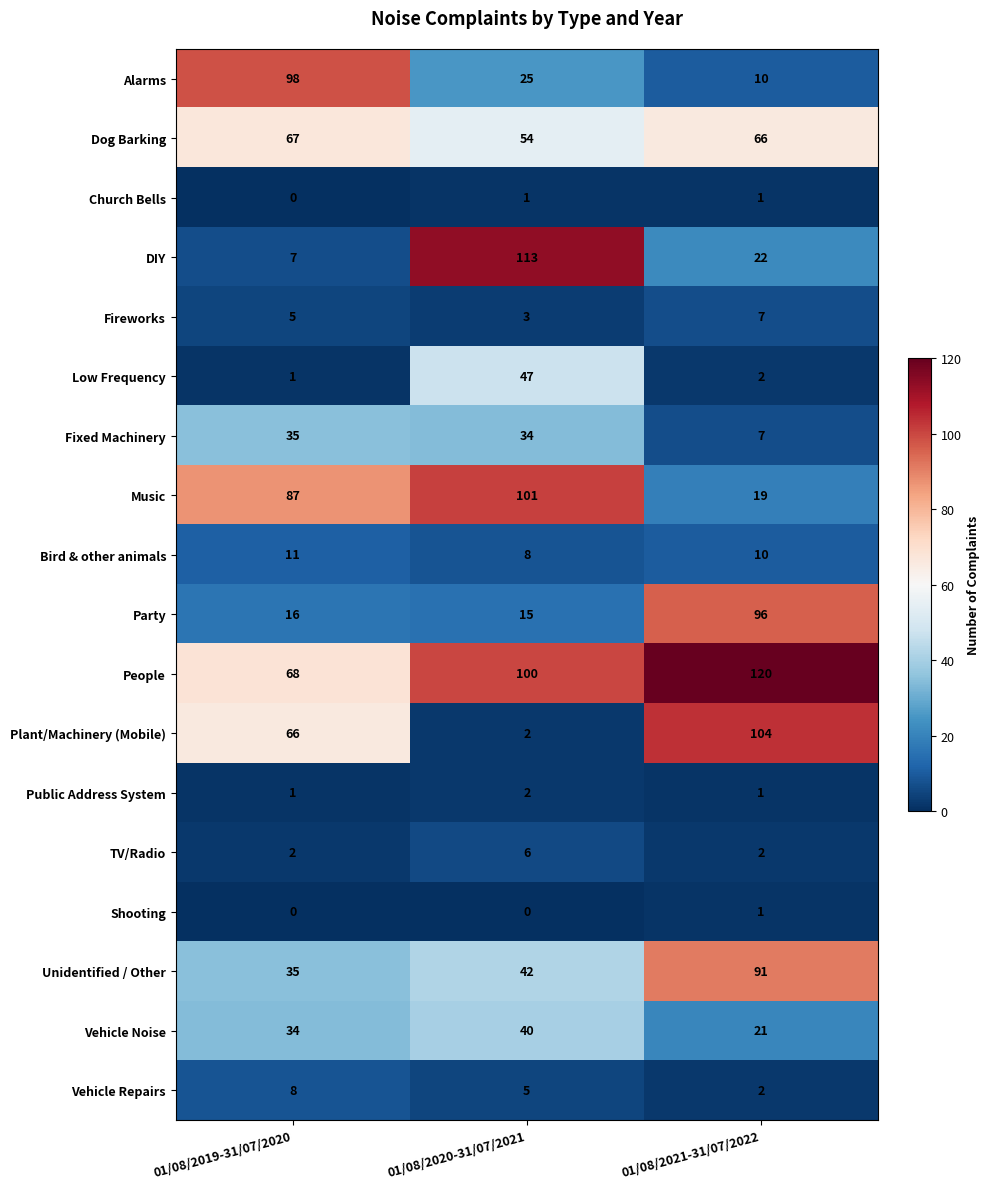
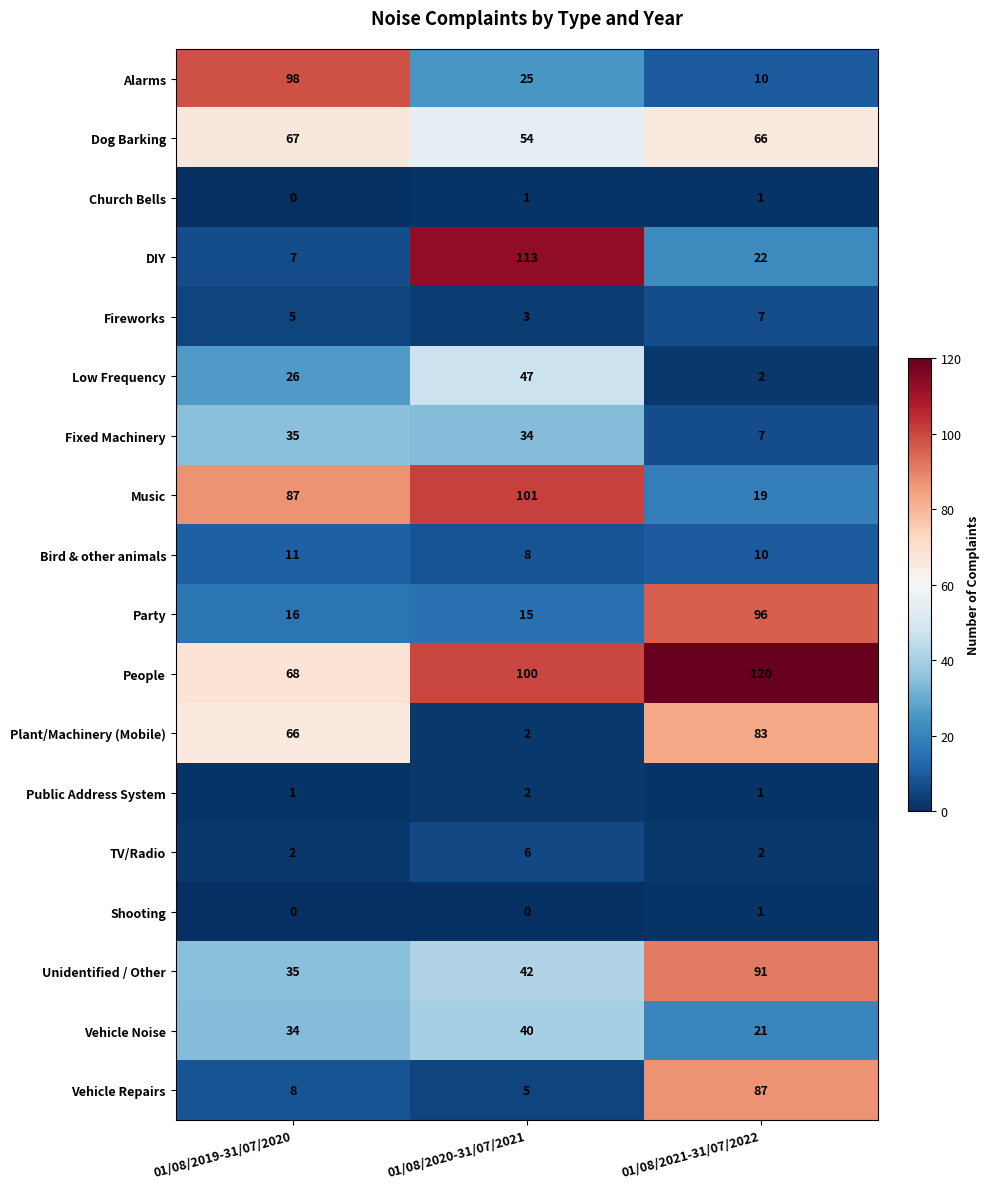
  {
    "Alarms": {
      "01/08/2019-31/07/2020": 98,
      "01/08/2020-31/07/2021": 25,
      "01/08/2021-31/07/2022": 10
    },
    "Dog Barking": {
      "01/08/2019-31/07/2020": 67,
      "01/08/2020-31/07/2021": 54,
      "01/08/2021-31/07/2022": 66
    },
    "Church Bells": {
      "01/08/2019-31/07/2020": 0,
      "01/08/2020-31/07/2021": 1,
      "01/08/2021-31/07/2022": 1
    },
    "DIY": {
      "01/08/2019-31/07/2020": 7,
      "01/08/2020-31/07/2021": 113,
      "01/08/2021-31/07/2022": 22
    },
    "Fireworks": {
      "01/08/2019-31/07/2020": 5,
      "01/08/2020-31/07/2021": 3,
      "01/08/2021-31/07/2022": 7
    },
    "Low Frequency": {
-     "01/08/2019-31/07/2020": 1,
+     "01/08/2019-31/07/2020": 26,
      "01/08/2020-31/07/2021": 47,
      "01/08/2021-31/07/2022": 2
    },
    "Fixed Machinery": {
      "01/08/2019-31/07/2020": 35,
      "01/08/2020-31/07/2021": 34,
      "01/08/2021-31/07/2022": 7
    },
    "Music": {
      "01/08/2019-31/07/2020": 87,
      "01/08/2020-31/07/2021": 101,
      "01/08/2021-31/07/2022": 19
    },
    "Bird & other animals": {
      "01/08/2019-31/07/2020": 11,
      "01/08/2020-31/07/2021": 8,
      "01/08/2021-31/07/2022": 10
    },
    "Party": {
      "01/08/2019-31/07/2020": 16,
      "01/08/2020-31/07/2021": 15,
      "01/08/2021-31/07/2022": 96
    },
    "People": {
      "01/08/2019-31/07/2020": 68,
      "01/08/2020-31/07/2021": 100,
      "01/08/2021-31/07/2022": 120
    },
    "Plant/Machinery (Mobile)": {
      "01/08/2019-31/07/2020": 66,
      "01/08/2020-31/07/2021": 2,
-     "01/08/2021-31/07/2022": 104
+     "01/08/2021-31/07/2022": 83
    },
    "Public Address System": {
      "01/08/2019-31/07/2020": 1,
      "01/08/2020-31/07/2021": 2,
      "01/08/2021-31/07/2022": 1
    },
    "TV/Radio": {
      "01/08/2019-31/07/2020": 2,
      "01/08/2020-31/07/2021": 6,
      "01/08/2021-31/07/2022": 2
    },
    "Shooting": {
      "01/08/2019-31/07/2020": 0,
      "01/08/2020-31/07/2021": 0,
      "01/08/2021-31/07/2022": 1
    },
    "Unidentified / Other": {
      "01/08/2019-31/07/2020": 35,
      "01/08/2020-31/07/2021": 42,
      "01/08/2021-31/07/2022": 91
    },
    "Vehicle Noise": {
      "01/08/2019-31/07/2020": 34,
      "01/08/2020-31/07/2021": 40,
      "01/08/2021-31/07/2022": 21
    },
    "Vehicle Repairs": {
      "01/08/2019-31/07/2020": 8,
      "01/08/2020-31/07/2021": 5,
-     "01/08/2021-31/07/2022": 2
+     "01/08/2021-31/07/2022": 87
    }
  }
